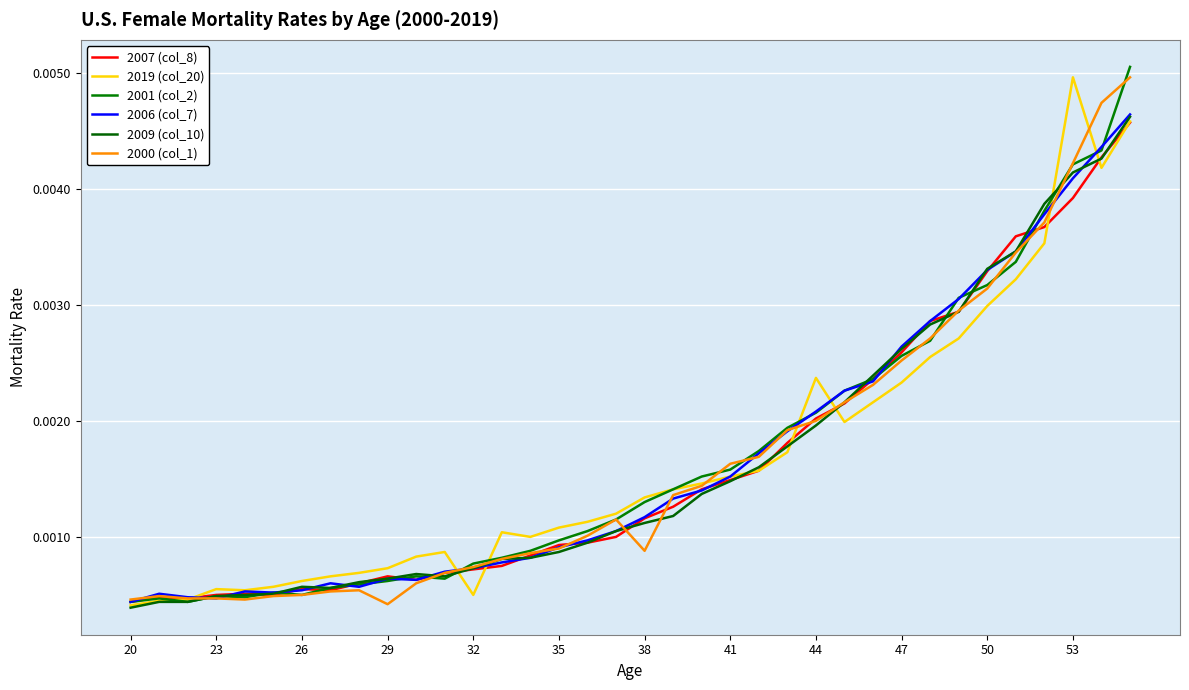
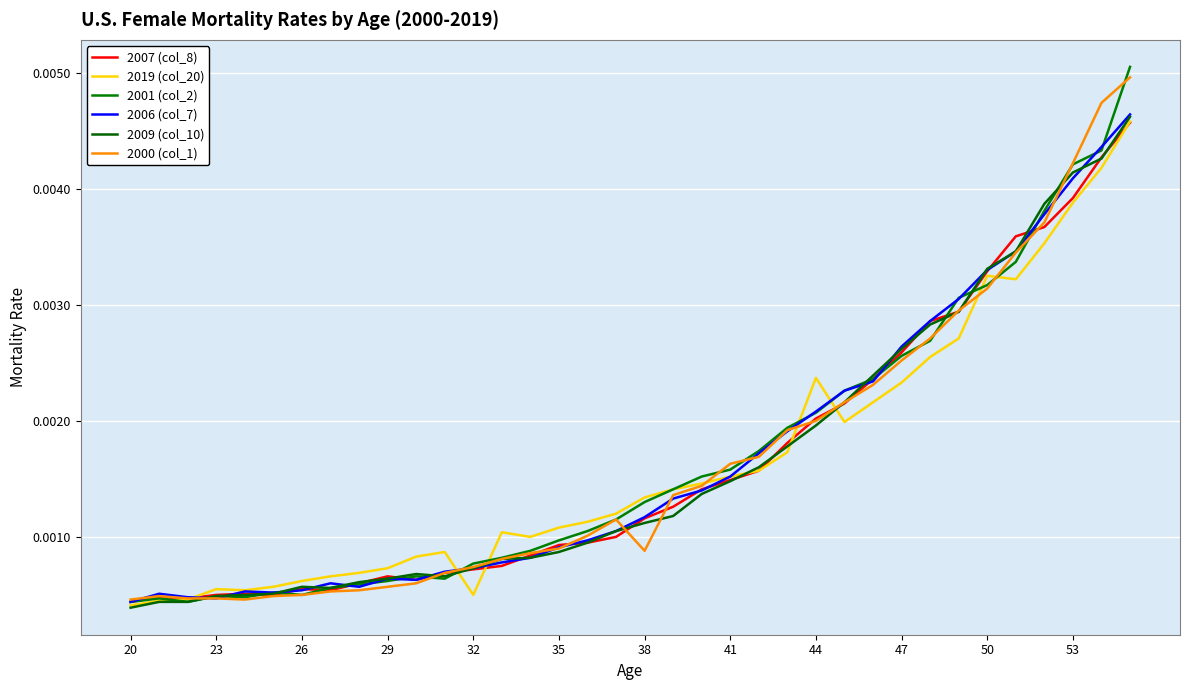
  {
    "2007 (col_8)": {
      "47": 0.00259,
      "53": 0.00392
    },
    "2019 (col_20)": {
      "23": 0.00055,
      "26": 0.00062,
      "29": 0.00073,
      "32": 0.00050,
      "35": 0.00108,
      "38": 0.00134,
      "44": 0.00237,
      "47": 0.00233,
-     "50": 0.00299,
-     "53": 0.00496
+     "50": 0.00325,
+     "53": 0.00388
    },
    "2006 (col_7)": {
      "53": 0.00409
    },
    "2000 (col_1)": {
-     "29": 0.00042,
+     "29": 0.00057,
      "38": 0.00088,
      "41": 0.00163,
      "47": 0.00252,
      "50": 0.00314
    }
  }
